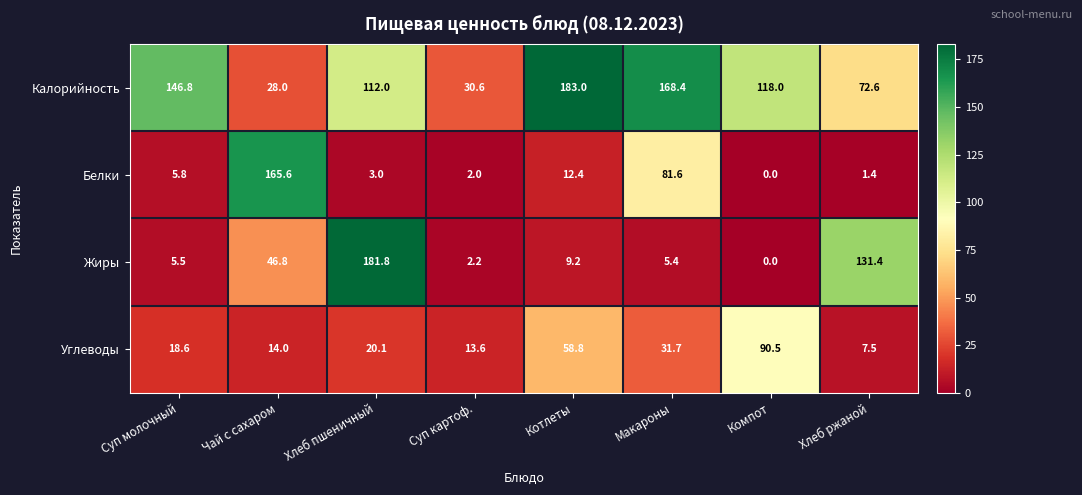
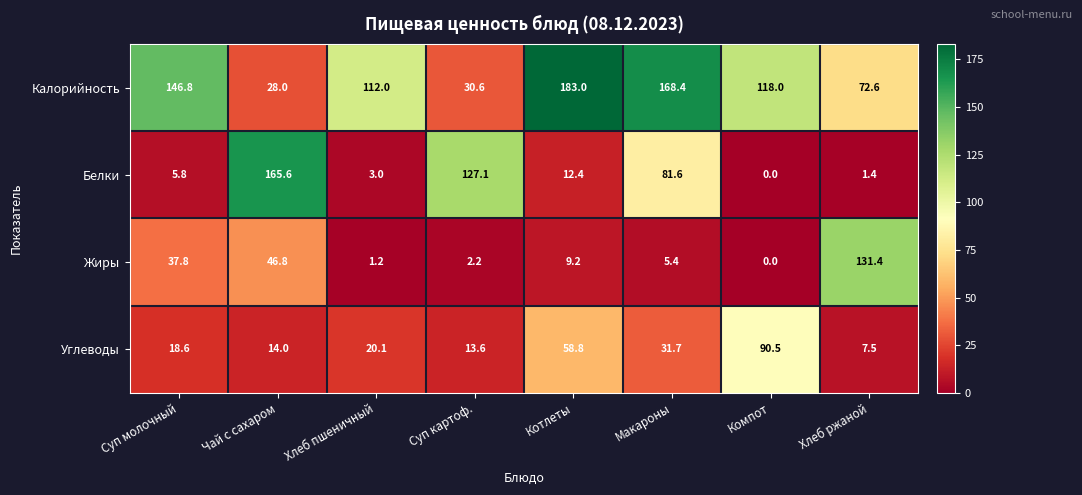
  {
    "Калорийность": {
      "Суп молочный": 146.8,
      "Чай с сахаром": 28.0,
      "Хлеб пшеничный": 112.0,
      "Суп картоф.": 30.6,
      "Котлеты": 183.0,
      "Макароны": 168.4,
      "Компот": 118.0,
      "Хлеб ржаной": 72.6
    },
    "Белки": {
      "Суп молочный": 5.8,
      "Чай с сахаром": 165.6,
      "Хлеб пшеничный": 3.0,
-     "Суп картоф.": 2.0,
+     "Суп картоф.": 127.1,
      "Котлеты": 12.4,
      "Макароны": 81.6,
      "Компот": 0.0,
      "Хлеб ржаной": 1.4
    },
    "Жиры": {
-     "Суп молочный": 5.5,
+     "Суп молочный": 37.8,
      "Чай с сахаром": 46.8,
-     "Хлеб пшеничный": 181.8,
+     "Хлеб пшеничный": 1.2,
      "Суп картоф.": 2.2,
      "Котлеты": 9.2,
      "Макароны": 5.4,
      "Компот": 0.0,
      "Хлеб ржаной": 131.4
    },
    "Углеводы": {
      "Суп молочный": 18.6,
      "Чай с сахаром": 14.0,
      "Хлеб пшеничный": 20.1,
      "Суп картоф.": 13.6,
      "Котлеты": 58.8,
      "Макароны": 31.7,
      "Компот": 90.5,
      "Хлеб ржаной": 7.5
    }
  }
